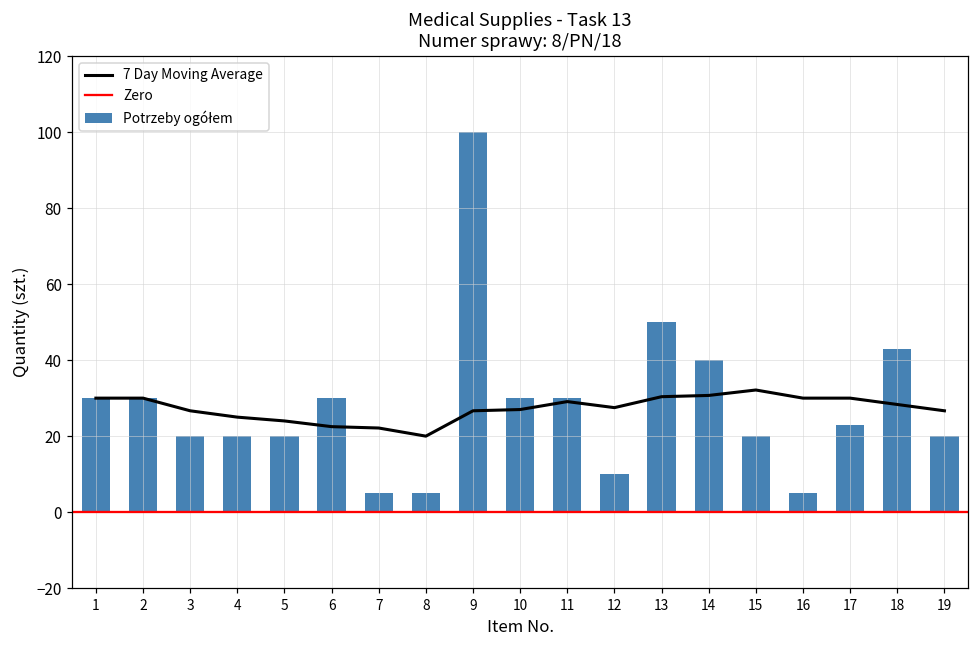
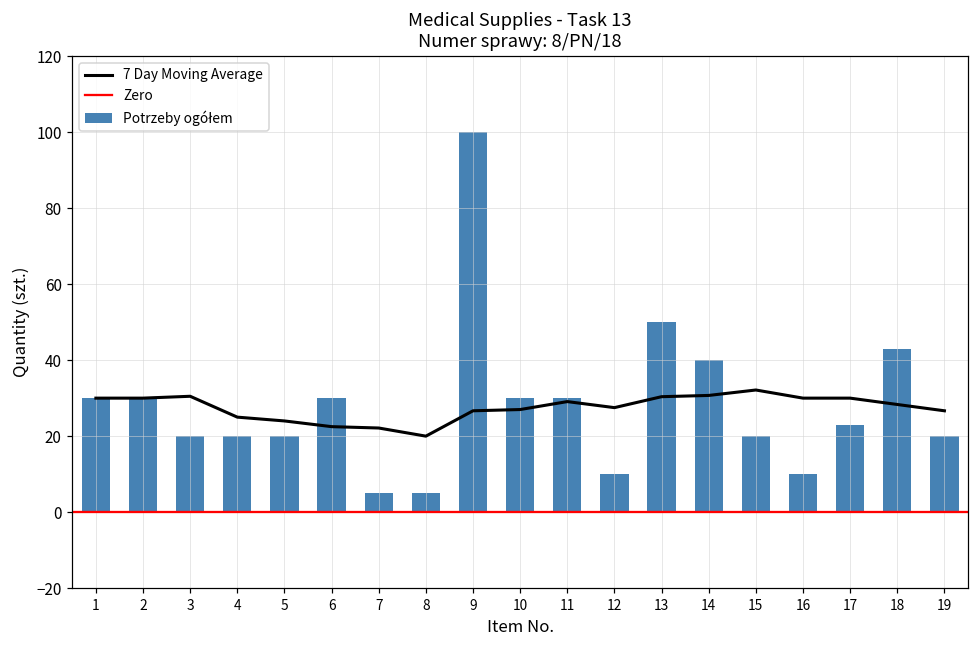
  {
    "7 Day Moving Average": {
      "1": 30,
      "2": 30,
-     "3": 27,
+     "3": 30,
      "4": 25,
      "5": 24,
      "6": 23,
      "7": 22,
      "8": 20,
      "9": 27,
      "10": 27,
      "11": 29,
      "12": 28,
      "13": 30,
      "14": 31,
      "15": 32,
      "16": 30,
      "17": 30,
      "18": 28,
      "19": 27
    },
    "Potrzeby ogółem": {
      "1": 30,
      "2": 30,
      "3": 20,
      "4": 20,
      "5": 20,
      "6": 30,
      "7": 5,
      "8": 5,
      "9": 100,
      "10": 30,
      "11": 30,
      "12": 10,
      "13": 50,
      "14": 40,
      "15": 20,
-     "16": 5,
+     "16": 10,
      "17": 23,
      "18": 43,
      "19": 20
    }
  }
